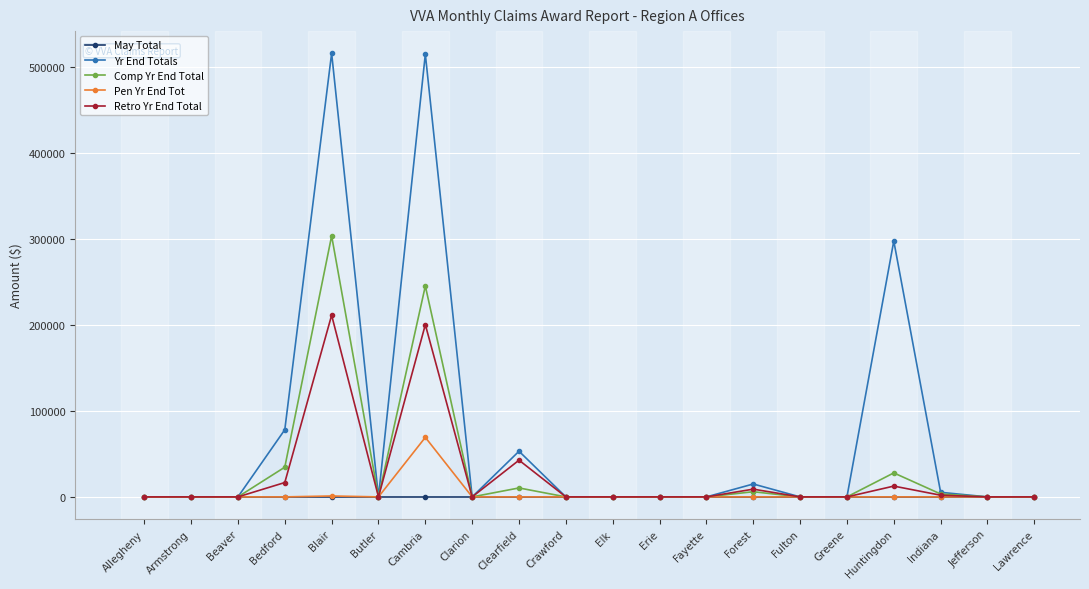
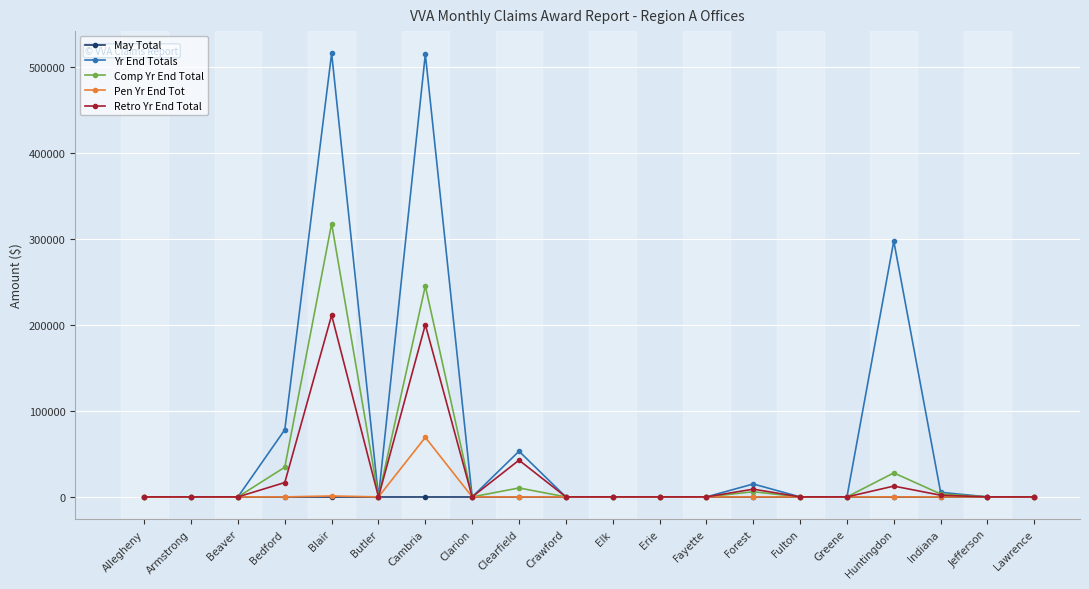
  {
    "May Total": {
      "Cambria": 0
    },
    "Yr End Totals": {
      "Bedford": 80000,
      "Blair": 520000,
      "Cambria": 520000,
      "Clearfield": 50000,
      "Forest": 20000,
      "Huntingdon": 300000
    },
    "Comp Yr End Total": {
      "Bedford": 30000,
-     "Blair": 300000,
+     "Blair": 320000,
      "Cambria": 250000,
      "Clearfield": 10000,
      "Huntingdon": 30000
    },
    "Pen Yr End Tot": {
      "Cambria": 70000
    },
    "Retro Yr End Total": {
      "Bedford": 20000,
      "Blair": 210000,
      "Cambria": 200000,
      "Clearfield": 40000,
      "Huntingdon": 10000
    }
  }
